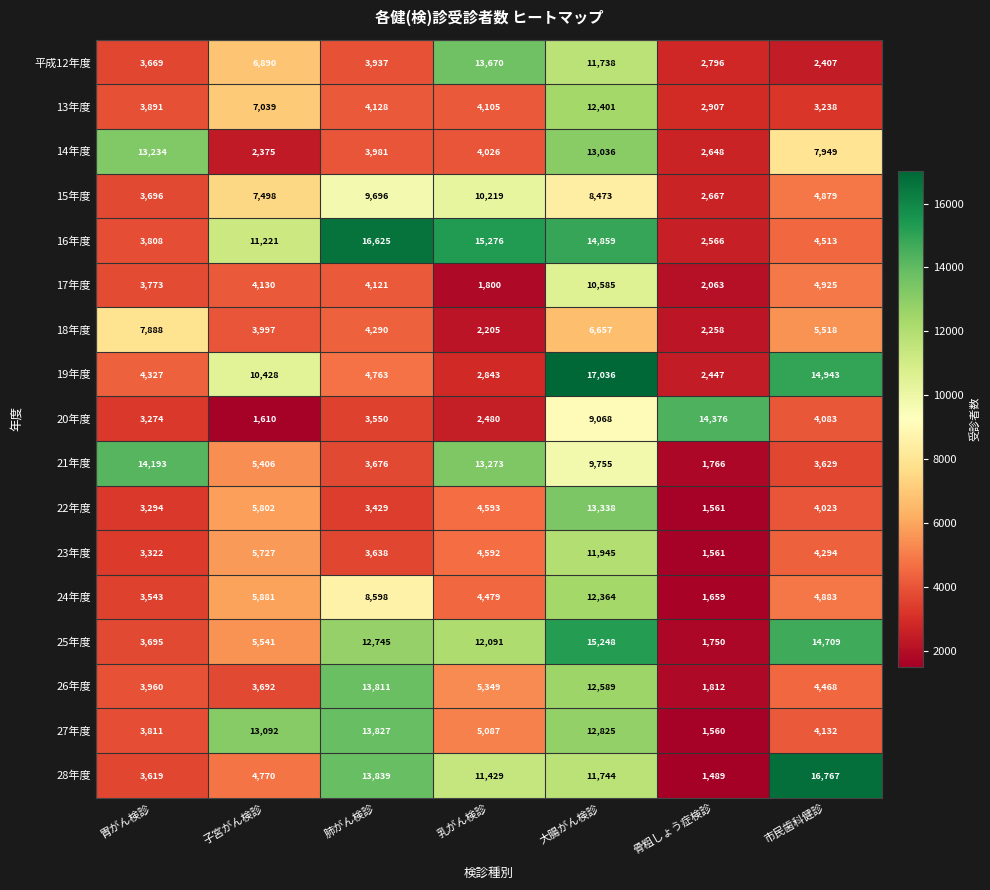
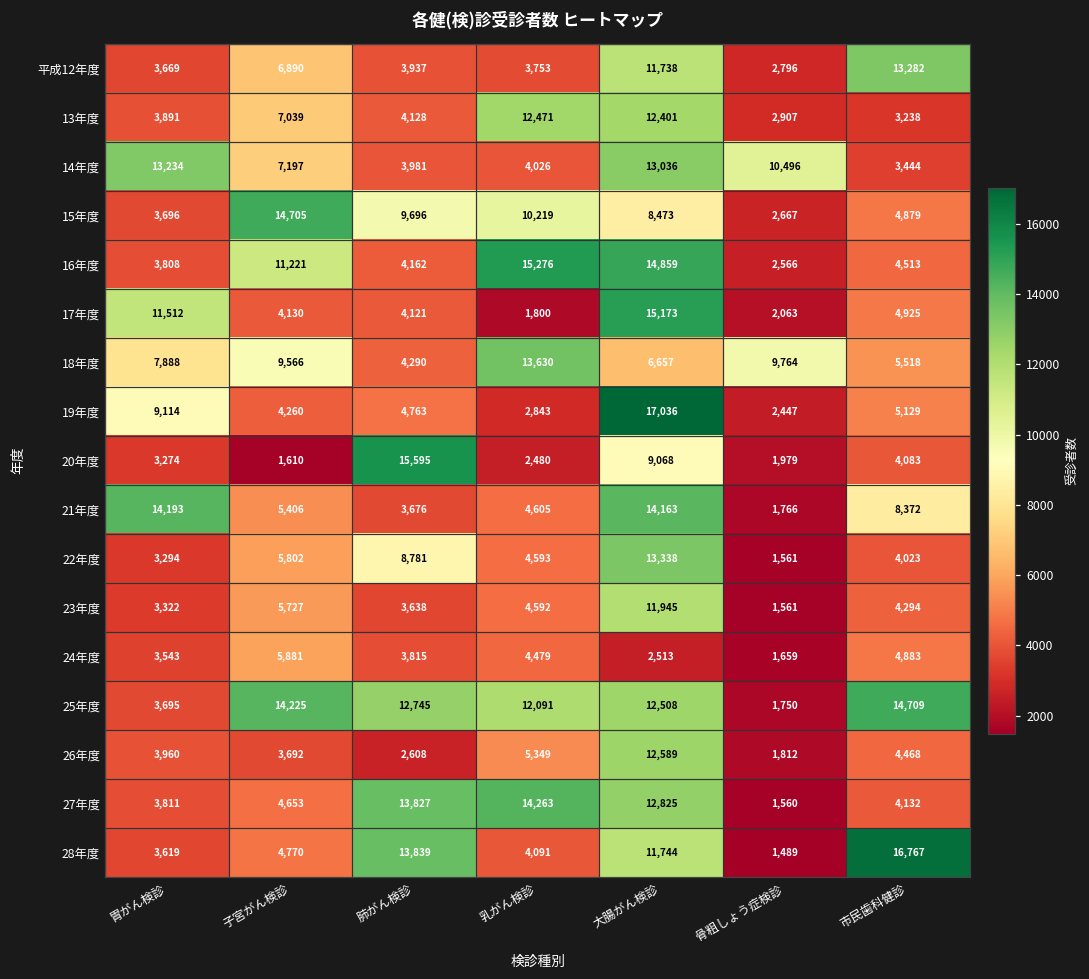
  {
    "平成12年度": {
      "胃がん検診": "3,669",
      "子宮がん検診": "6,890",
      "肺がん検診": "3,937",
-     "乳がん検診": "13,670",
+     "乳がん検診": "3,753",
      "大腸がん検診": "11,738",
      "骨粗しょう症検診": "2,796",
-     "市民歯科健診": "2,407"
+     "市民歯科健診": "13,282"
    },
    "13年度": {
      "胃がん検診": "3,891",
      "子宮がん検診": "7,039",
      "肺がん検診": "4,128",
-     "乳がん検診": "4,105",
+     "乳がん検診": "12,471",
      "大腸がん検診": "12,401",
      "骨粗しょう症検診": "2,907",
      "市民歯科健診": "3,238"
    },
    "14年度": {
      "胃がん検診": "13,234",
-     "子宮がん検診": "2,375",
+     "子宮がん検診": "7,197",
      "肺がん検診": "3,981",
      "乳がん検診": "4,026",
      "大腸がん検診": "13,036",
-     "骨粗しょう症検診": "2,648",
-     "市民歯科健診": "7,949"
+     "骨粗しょう症検診": "10,496",
+     "市民歯科健診": "3,444"
    },
    "15年度": {
      "胃がん検診": "3,696",
-     "子宮がん検診": "7,498",
+     "子宮がん検診": "14,705",
      "肺がん検診": "9,696",
      "乳がん検診": "10,219",
      "大腸がん検診": "8,473",
      "骨粗しょう症検診": "2,667",
      "市民歯科健診": "4,879"
    },
    "16年度": {
      "胃がん検診": "3,808",
      "子宮がん検診": "11,221",
-     "肺がん検診": "16,625",
+     "肺がん検診": "4,162",
      "乳がん検診": "15,276",
      "大腸がん検診": "14,859",
      "骨粗しょう症検診": "2,566",
      "市民歯科健診": "4,513"
    },
    "17年度": {
-     "胃がん検診": "3,773",
+     "胃がん検診": "11,512",
      "子宮がん検診": "4,130",
      "肺がん検診": "4,121",
      "乳がん検診": "1,800",
-     "大腸がん検診": "10,585",
+     "大腸がん検診": "15,173",
      "骨粗しょう症検診": "2,063",
      "市民歯科健診": "4,925"
    },
    "18年度": {
      "胃がん検診": "7,888",
-     "子宮がん検診": "3,997",
+     "子宮がん検診": "9,566",
      "肺がん検診": "4,290",
-     "乳がん検診": "2,205",
+     "乳がん検診": "13,630",
      "大腸がん検診": "6,657",
-     "骨粗しょう症検診": "2,258",
+     "骨粗しょう症検診": "9,764",
      "市民歯科健診": "5,518"
    },
    "19年度": {
-     "胃がん検診": "4,327",
-     "子宮がん検診": "10,428",
+     "胃がん検診": "9,114",
+     "子宮がん検診": "4,260",
      "肺がん検診": "4,763",
      "乳がん検診": "2,843",
      "大腸がん検診": "17,036",
      "骨粗しょう症検診": "2,447",
-     "市民歯科健診": "14,943"
+     "市民歯科健診": "5,129"
    },
    "20年度": {
      "胃がん検診": "3,274",
      "子宮がん検診": "1,610",
-     "肺がん検診": "3,550",
+     "肺がん検診": "15,595",
      "乳がん検診": "2,480",
      "大腸がん検診": "9,068",
-     "骨粗しょう症検診": "14,376",
+     "骨粗しょう症検診": "1,979",
      "市民歯科健診": "4,083"
    },
    "21年度": {
      "胃がん検診": "14,193",
      "子宮がん検診": "5,406",
      "肺がん検診": "3,676",
-     "乳がん検診": "13,273",
-     "大腸がん検診": "9,755",
+     "乳がん検診": "4,605",
+     "大腸がん検診": "14,163",
      "骨粗しょう症検診": "1,766",
-     "市民歯科健診": "3,629"
+     "市民歯科健診": "8,372"
    },
    "22年度": {
      "胃がん検診": "3,294",
      "子宮がん検診": "5,802",
-     "肺がん検診": "3,429",
+     "肺がん検診": "8,781",
      "乳がん検診": "4,593",
      "大腸がん検診": "13,338",
      "骨粗しょう症検診": "1,561",
      "市民歯科健診": "4,023"
    },
    "23年度": {
      "胃がん検診": "3,322",
      "子宮がん検診": "5,727",
      "肺がん検診": "3,638",
      "乳がん検診": "4,592",
      "大腸がん検診": "11,945",
      "骨粗しょう症検診": "1,561",
      "市民歯科健診": "4,294"
    },
    "24年度": {
      "胃がん検診": "3,543",
      "子宮がん検診": "5,881",
-     "肺がん検診": "8,598",
+     "肺がん検診": "3,815",
      "乳がん検診": "4,479",
-     "大腸がん検診": "12,364",
+     "大腸がん検診": "2,513",
      "骨粗しょう症検診": "1,659",
      "市民歯科健診": "4,883"
    },
    "25年度": {
      "胃がん検診": "3,695",
-     "子宮がん検診": "5,541",
+     "子宮がん検診": "14,225",
      "肺がん検診": "12,745",
      "乳がん検診": "12,091",
-     "大腸がん検診": "15,248",
+     "大腸がん検診": "12,508",
      "骨粗しょう症検診": "1,750",
      "市民歯科健診": "14,709"
    },
    "26年度": {
      "胃がん検診": "3,960",
      "子宮がん検診": "3,692",
-     "肺がん検診": "13,811",
+     "肺がん検診": "2,608",
      "乳がん検診": "5,349",
      "大腸がん検診": "12,589",
      "骨粗しょう症検診": "1,812",
      "市民歯科健診": "4,468"
    },
    "27年度": {
      "胃がん検診": "3,811",
-     "子宮がん検診": "13,092",
+     "子宮がん検診": "4,653",
      "肺がん検診": "13,827",
-     "乳がん検診": "5,087",
+     "乳がん検診": "14,263",
      "大腸がん検診": "12,825",
      "骨粗しょう症検診": "1,560",
      "市民歯科健診": "4,132"
    },
    "28年度": {
      "胃がん検診": "3,619",
      "子宮がん検診": "4,770",
      "肺がん検診": "13,839",
-     "乳がん検診": "11,429",
+     "乳がん検診": "4,091",
      "大腸がん検診": "11,744",
      "骨粗しょう症検診": "1,489",
      "市民歯科健診": "16,767"
    }
  }
